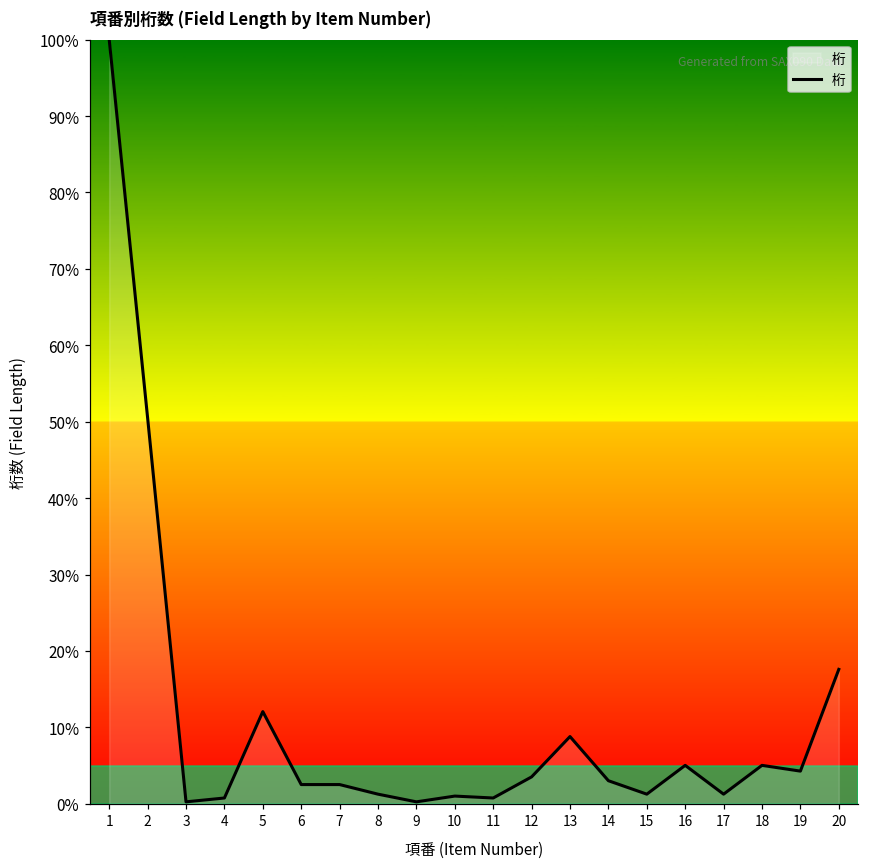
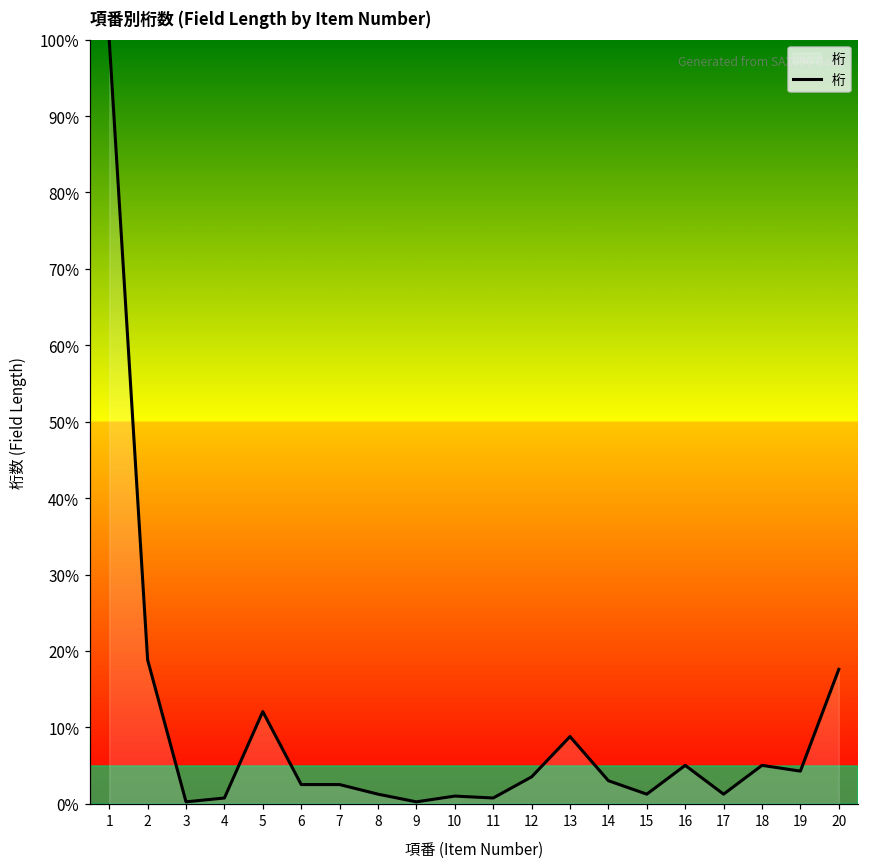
  {
    "1": "100%",
-   "2": "51%",
+   "2": "19%",
    "5": "12%",
    "13": "9%",
    "16": "5%",
    "18": "5%",
    "20": "18%"
  }
